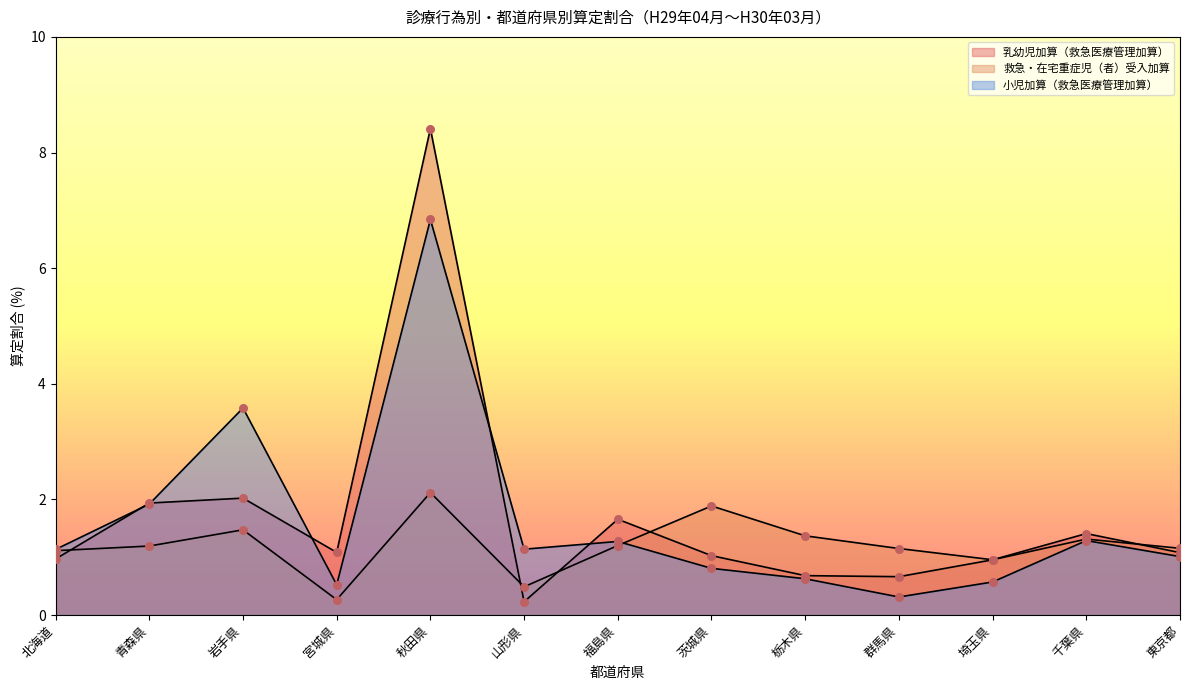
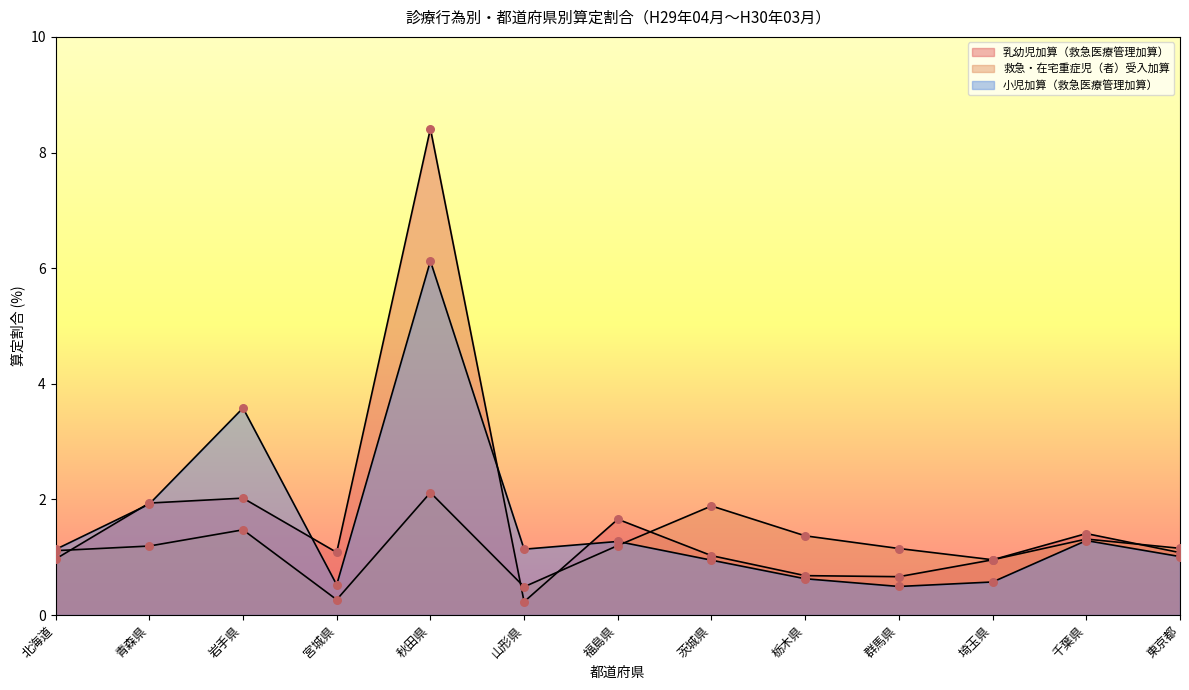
  {
    "小児加算（救急医療管理加算）": {
      "岩手県": 3.6,
      "宮城県": 0.5,
-     "秋田県": 6.8,
+     "秋田県": 6.1,
      "山形県": 1.1,
      "福島県": 1.3,
-     "茨城県": 0.8,
+     "茨城県": 0.9,
      "栃木県": 0.6,
-     "群馬県": 0.3,
+     "群馬県": 0.5,
      "埼玉県": 0.6,
      "東京都": 1.0
    }
  }
